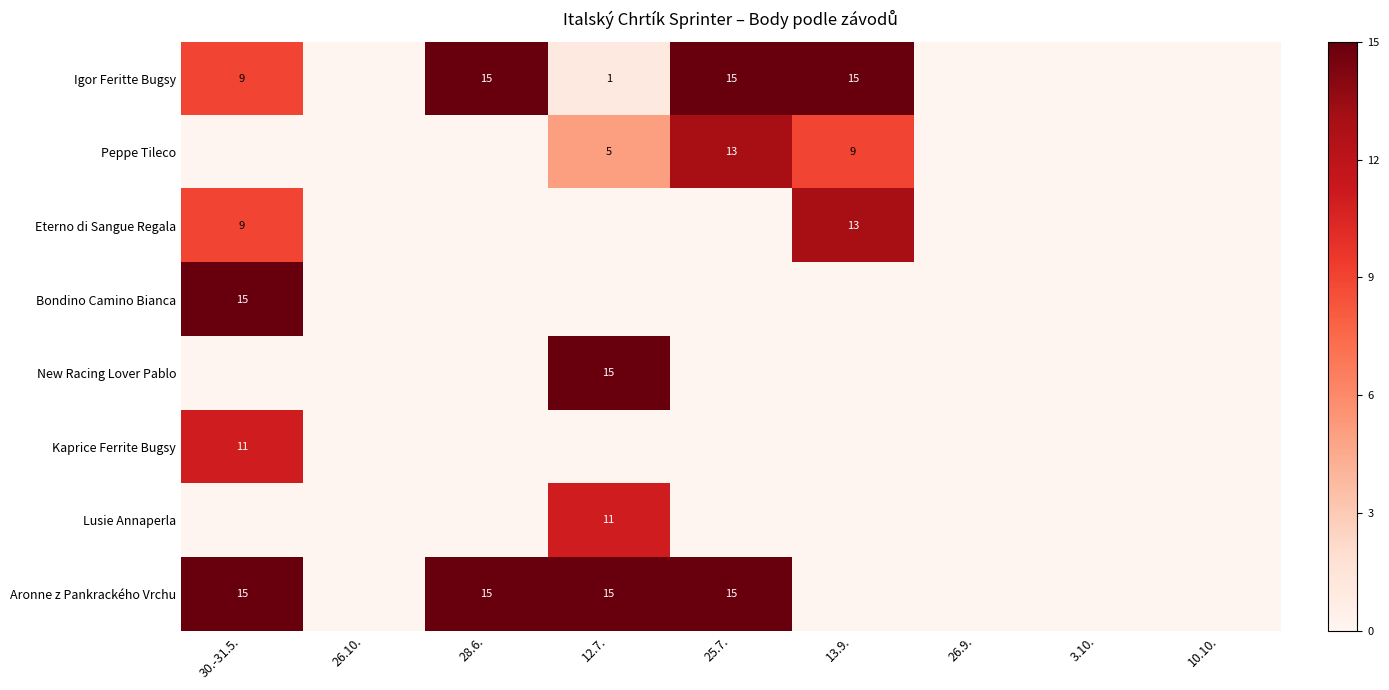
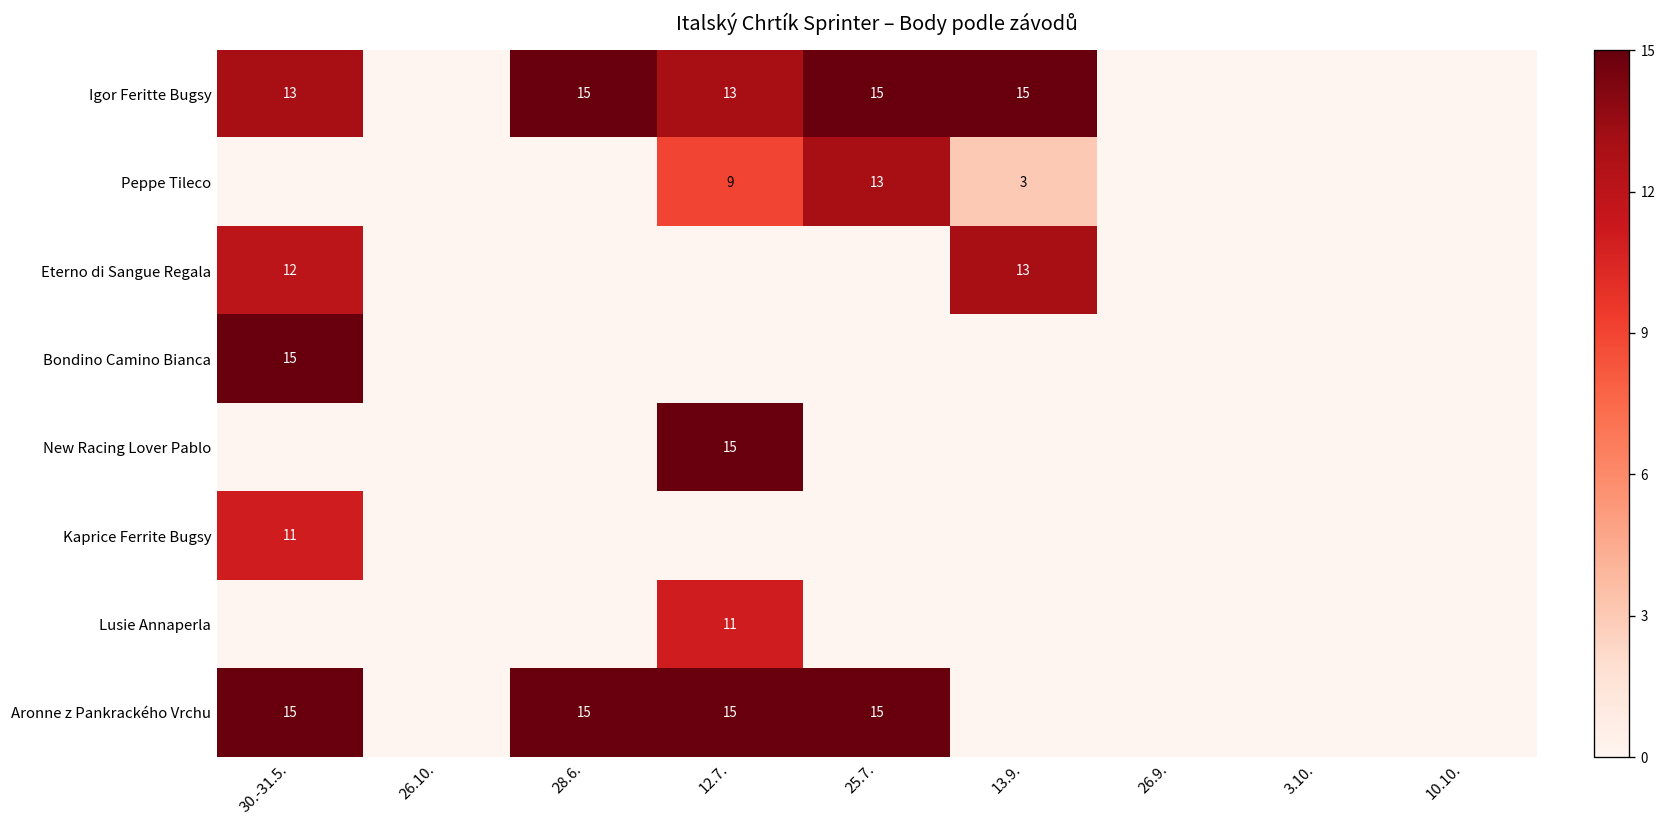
  {
    "Igor Feritte Bugsy": {
-     "30.-31.5.": 9,
+     "30.-31.5.": 13,
      "28.6.": 15,
-     "12.7.": 1,
+     "12.7.": 13,
      "25.7.": 15,
      "13.9.": 15
    },
    "Peppe Tileco": {
-     "12.7.": 5,
+     "12.7.": 9,
      "25.7.": 13,
-     "13.9.": 9
+     "13.9.": 3
    },
    "Eterno di Sangue Regala": {
-     "30.-31.5.": 9,
+     "30.-31.5.": 12,
      "13.9.": 13
    },
    "Bondino Camino Bianca": {
      "30.-31.5.": 15
    },
    "New Racing Lover Pablo": {
      "12.7.": 15
    },
    "Kaprice Ferrite Bugsy": {
      "30.-31.5.": 11
    },
    "Lusie Annaperla": {
      "12.7.": 11
    },
    "Aronne z Pankrackého Vrchu": {
      "30.-31.5.": 15,
      "28.6.": 15,
      "12.7.": 15,
      "25.7.": 15
    }
  }
